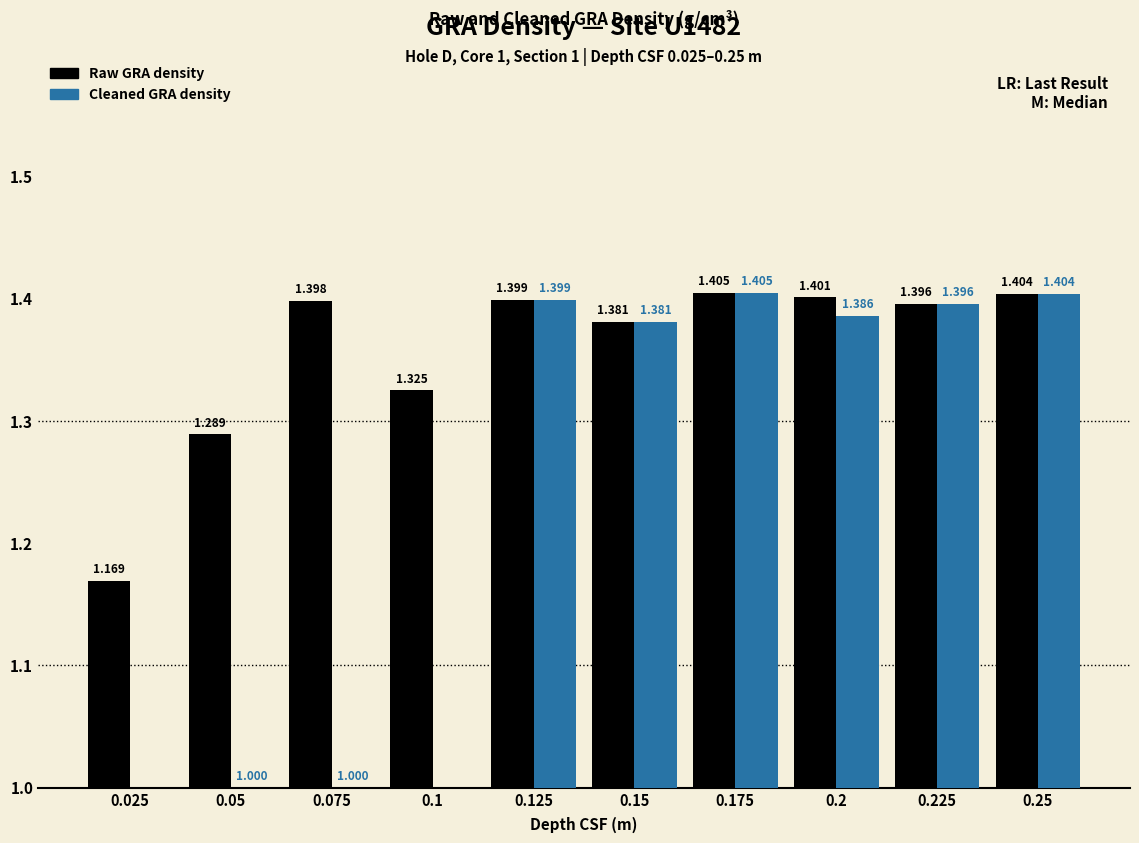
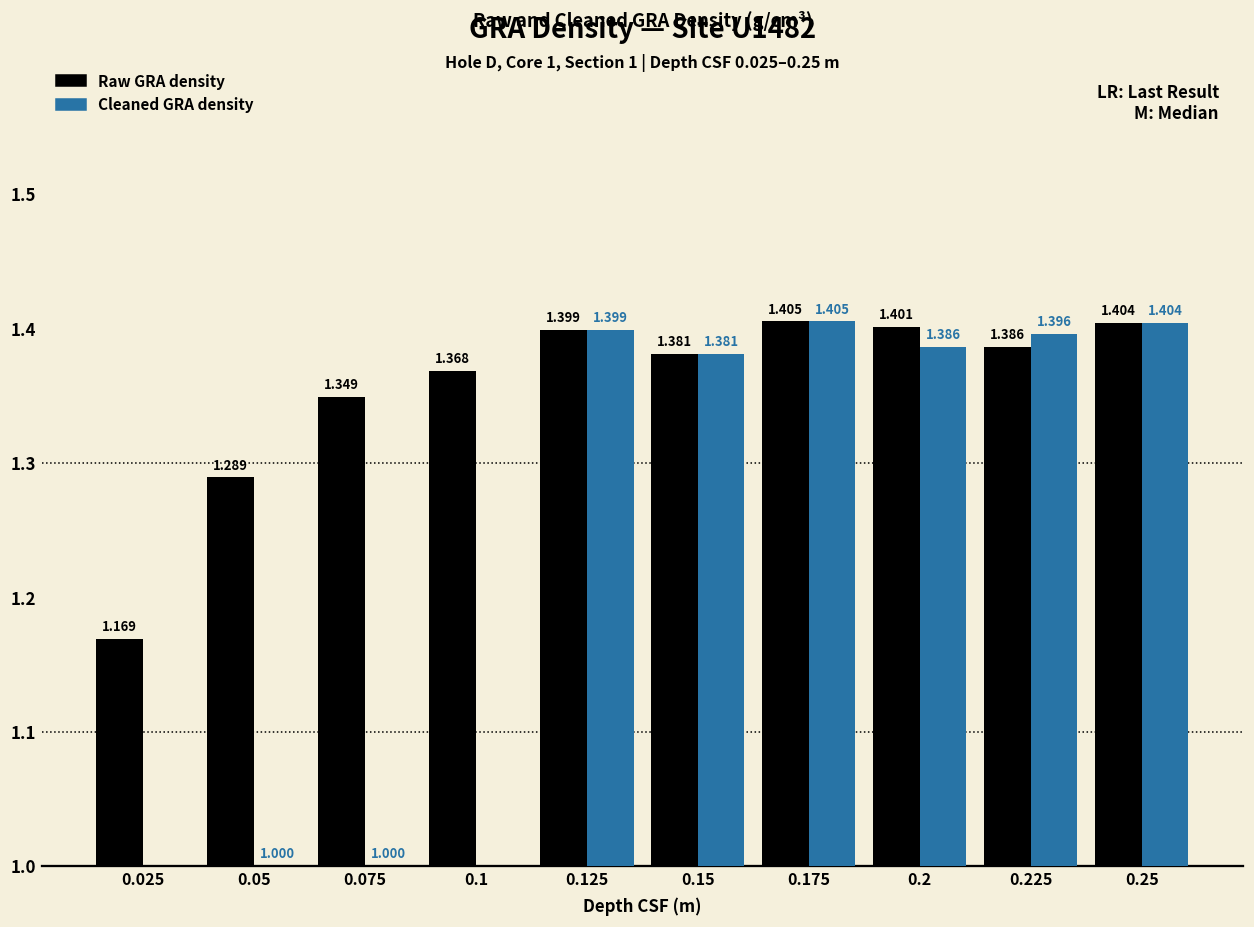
  {
    "Raw GRA density": {
      "0.025": 1.169,
      "0.05": 1.289,
-     "0.075": 1.398,
-     "0.1": 1.325,
+     "0.075": 1.349,
+     "0.1": 1.368,
      "0.125": 1.399,
      "0.15": 1.381,
      "0.175": 1.405,
      "0.2": 1.401,
-     "0.225": 1.396,
+     "0.225": 1.386,
      "0.25": 1.404
    },
    "Cleaned GRA density": {
      "0.05": 1.000,
      "0.075": 1.000,
      "0.125": 1.399,
      "0.15": 1.381,
      "0.175": 1.405,
      "0.2": 1.386,
      "0.225": 1.396,
      "0.25": 1.404
    }
  }
